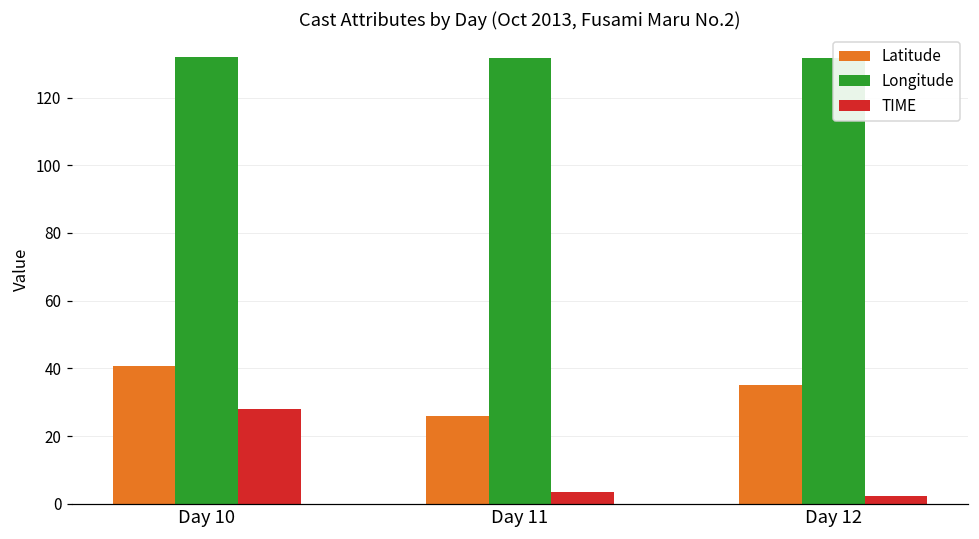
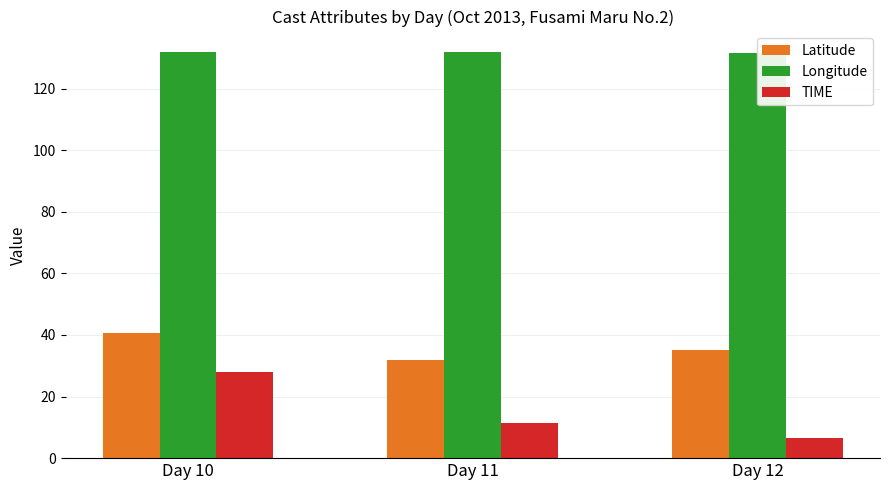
  {
    "Latitude": {
      "Day 10": 41,
-     "Day 11": 26,
+     "Day 11": 32,
      "Day 12": 35
    },
    "Longitude": {
      "Day 10": 132,
      "Day 11": 132
    },
    "TIME": {
      "Day 10": 28,
-     "Day 11": 4,
-     "Day 12": 2
+     "Day 11": 11,
+     "Day 12": 7
    }
  }
